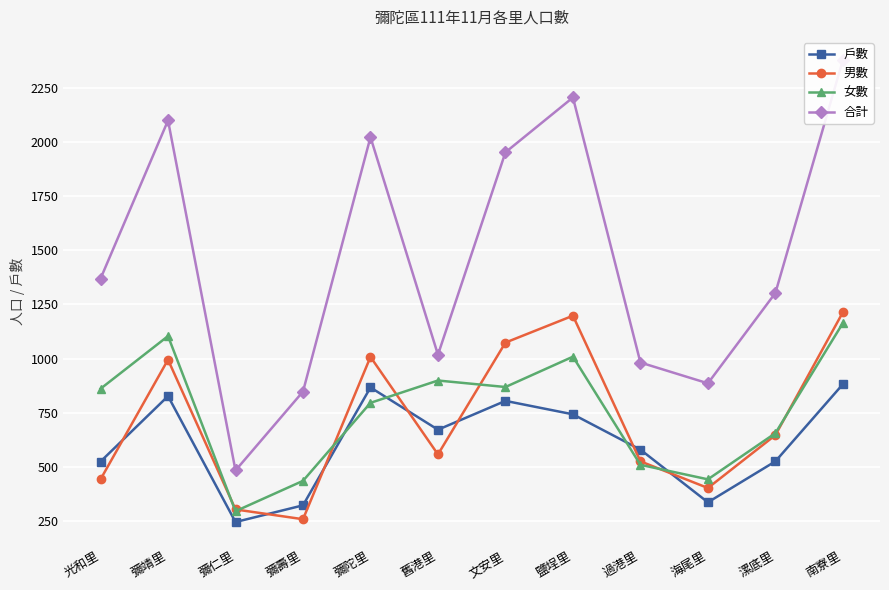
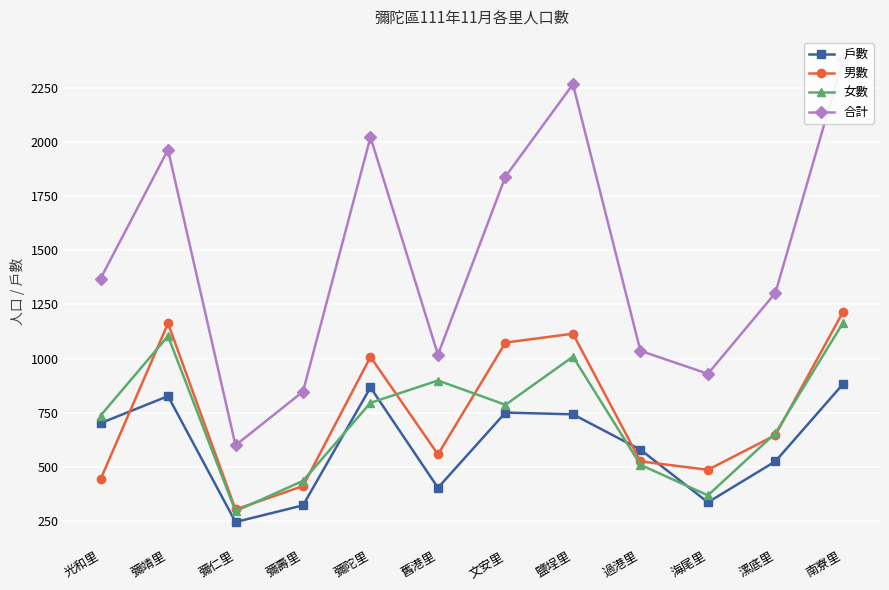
  {
    "戶數": {
-     "光和里": 530,
+     "光和里": 700,
      "彌靖里": 830,
      "彌仁里": 250,
      "彌壽里": 320,
      "彌陀里": 870,
-     "舊港里": 670,
-     "文安里": 810,
+     "舊港里": 400,
+     "文安里": 750,
      "鹽埕里": 740,
      "過港里": 580,
      "海尾里": 340,
      "漯底里": 530,
      "南寮里": 880
    },
    "男數": {
      "光和里": 440,
-     "彌靖里": 1000,
-     "彌壽里": 260,
+     "彌靖里": 1160,
+     "彌壽里": 410,
      "彌陀里": 1010,
      "舊港里": 560,
      "文安里": 1070,
-     "鹽埕里": 1200,
+     "鹽埕里": 1120,
      "過港里": 530,
-     "海尾里": 400,
+     "海尾里": 490,
      "南寮里": 1210
    },
    "女數": {
-     "光和里": 860,
+     "光和里": 740,
      "彌靖里": 1100,
      "彌壽里": 440,
      "彌陀里": 800,
      "舊港里": 900,
-     "文安里": 870,
+     "文安里": 790,
      "鹽埕里": 1010,
      "過港里": 510,
-     "海尾里": 440,
+     "海尾里": 370,
      "南寮里": 1160
    },
    "合計": {
      "光和里": 1370,
-     "彌靖里": 2100,
-     "彌仁里": 480,
+     "彌靖里": 1960,
+     "彌仁里": 600,
      "彌壽里": 850,
      "彌陀里": 2020,
      "舊港里": 1020,
-     "文安里": 1950,
-     "鹽埕里": 2210,
-     "過港里": 980,
-     "海尾里": 890,
+     "文安里": 1840,
+     "鹽埕里": 2270,
+     "過港里": 1040,
+     "海尾里": 930,
      "漯底里": 1300
    }
  }
